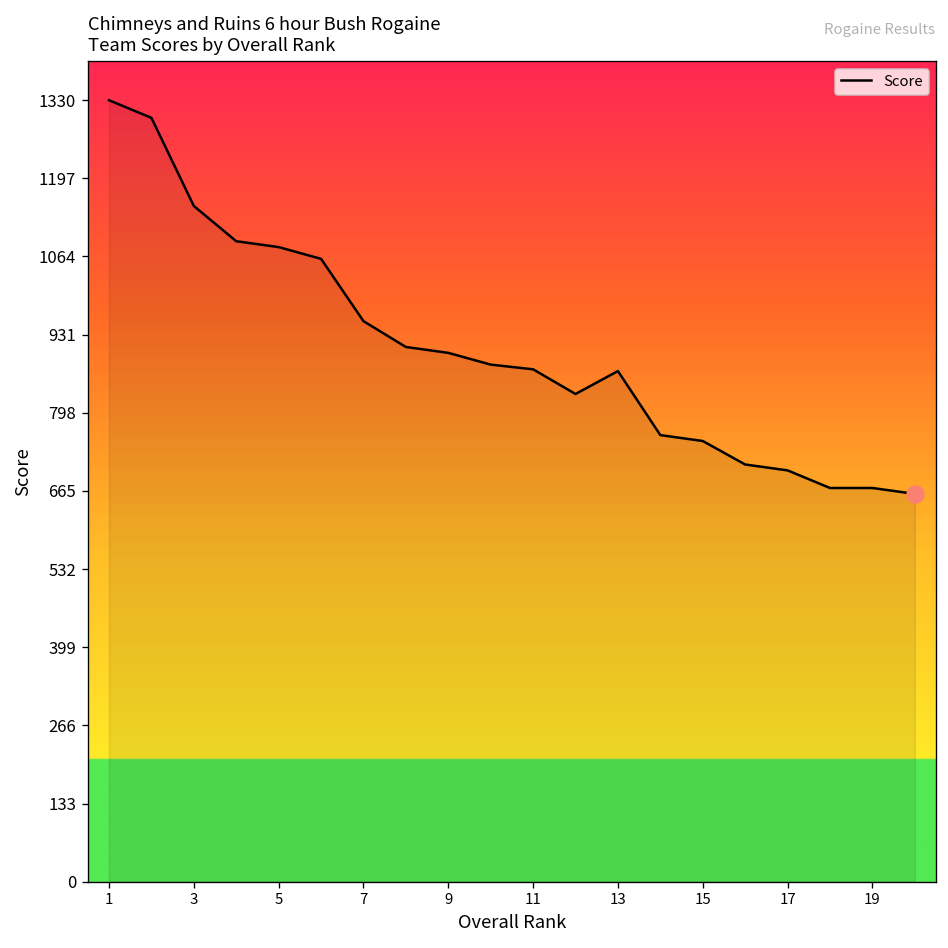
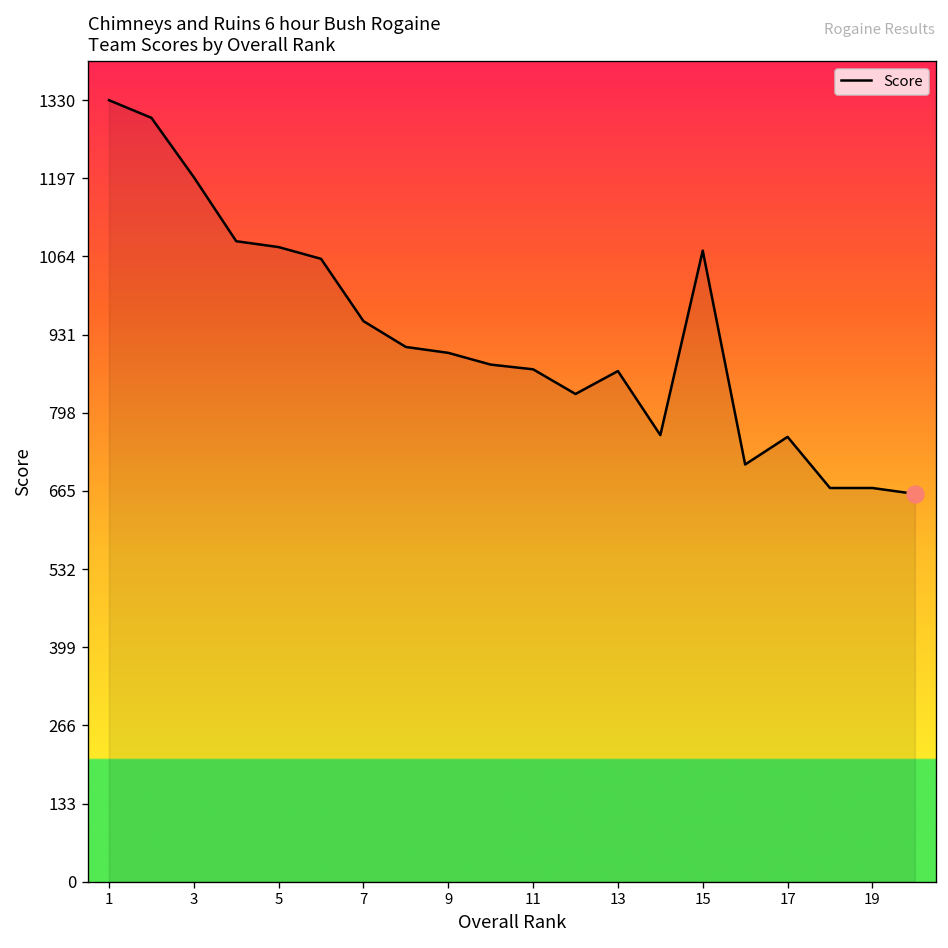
  {
    "Score": {
      "1": 1330,
-     "3": 1150,
+     "3": 1200,
      "5": 1080,
      "7": 950,
      "9": 900,
      "11": 870,
      "13": 870,
-     "15": 750,
-     "17": 700,
+     "15": 1070,
+     "17": 760,
      "19": 670
    }
  }
